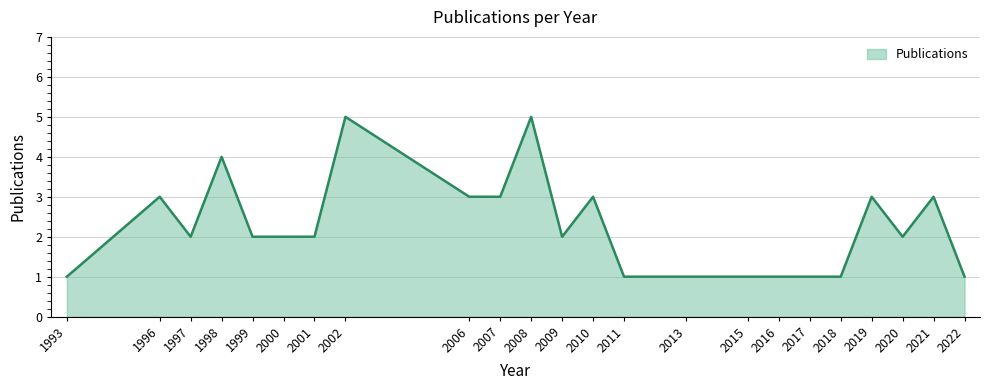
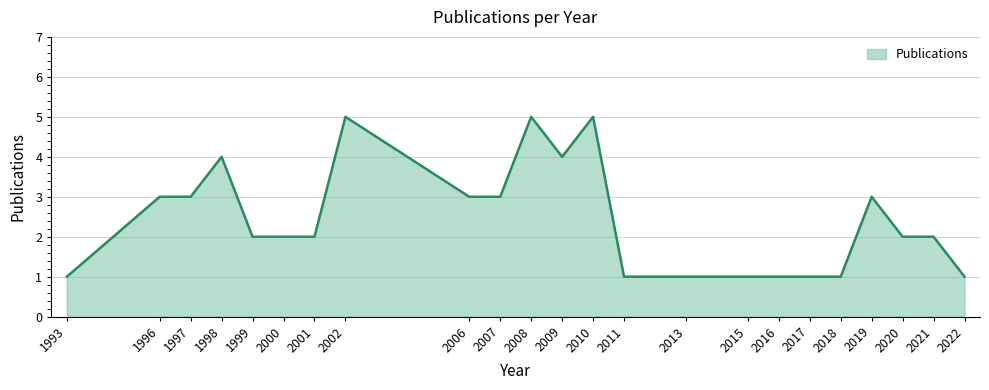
  {
    "1993": 1,
    "1996": 3,
-   "1997": 2,
+   "1997": 3,
    "1998": 4,
    "1999": 2,
    "2000": 2,
    "2001": 2,
    "2002": 5,
    "2006": 3,
    "2007": 3,
    "2008": 5,
-   "2009": 2,
-   "2010": 3,
+   "2009": 4,
+   "2010": 5,
    "2011": 1,
    "2013": 1,
    "2015": 1,
    "2016": 1,
    "2017": 1,
    "2018": 1,
    "2019": 3,
    "2020": 2,
-   "2021": 3,
+   "2021": 2,
    "2022": 1
  }
